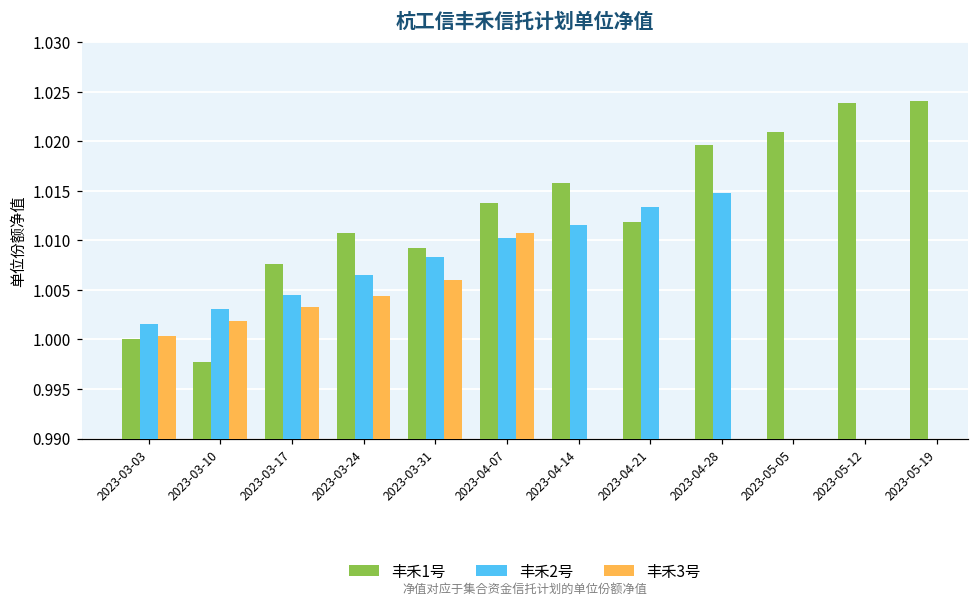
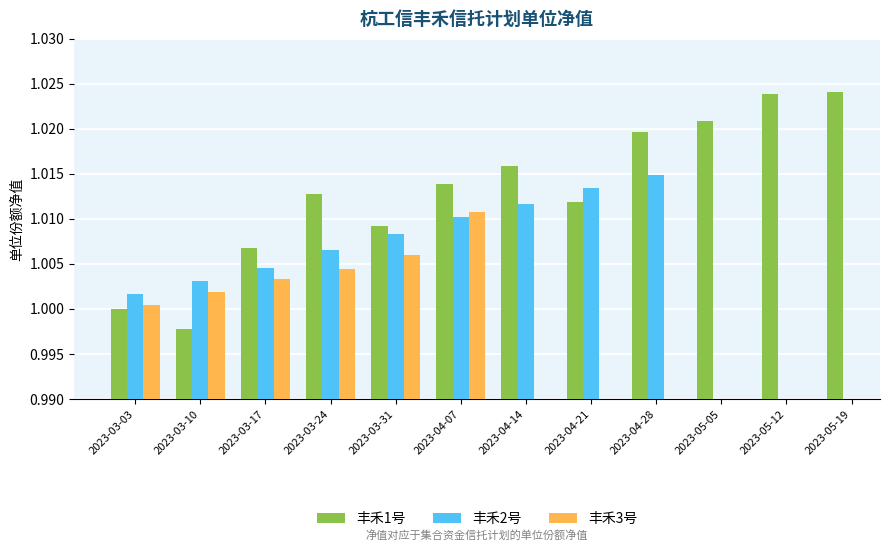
  {
    "丰禾1号": {
      "2023-03-03": 1.000,
      "2023-03-10": 0.998,
-     "2023-03-17": 1.008,
-     "2023-03-24": 1.011,
+     "2023-03-17": 1.007,
+     "2023-03-24": 1.013,
      "2023-03-31": 1.009,
      "2023-04-07": 1.014,
      "2023-04-14": 1.016,
      "2023-04-21": 1.012,
      "2023-04-28": 1.020,
      "2023-05-05": 1.021,
      "2023-05-12": 1.024,
      "2023-05-19": 1.024
    },
    "丰禾2号": {
      "2023-03-03": 1.002,
      "2023-03-10": 1.003,
      "2023-03-17": 1.005,
      "2023-03-24": 1.007,
      "2023-03-31": 1.008,
      "2023-04-07": 1.010,
      "2023-04-14": 1.012,
      "2023-04-21": 1.013,
      "2023-04-28": 1.015
    }
  }
